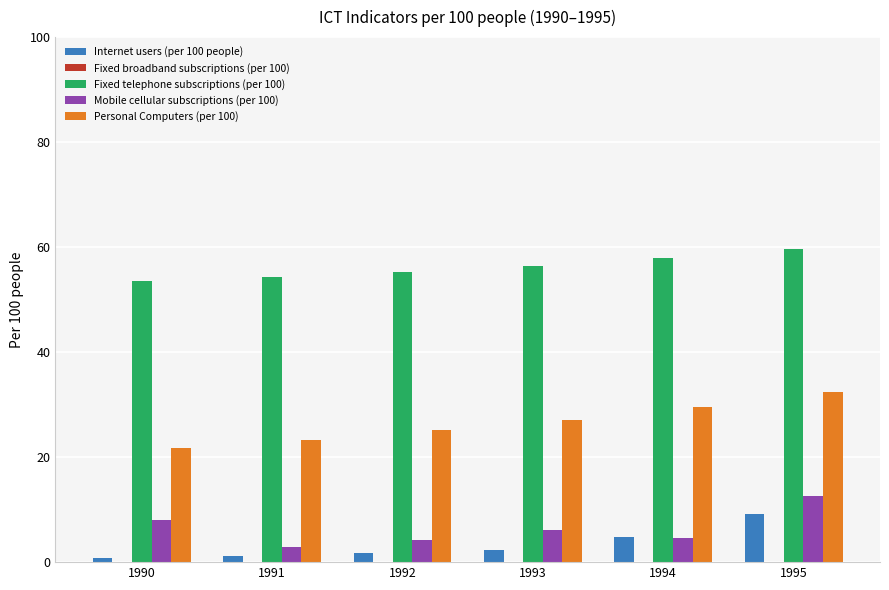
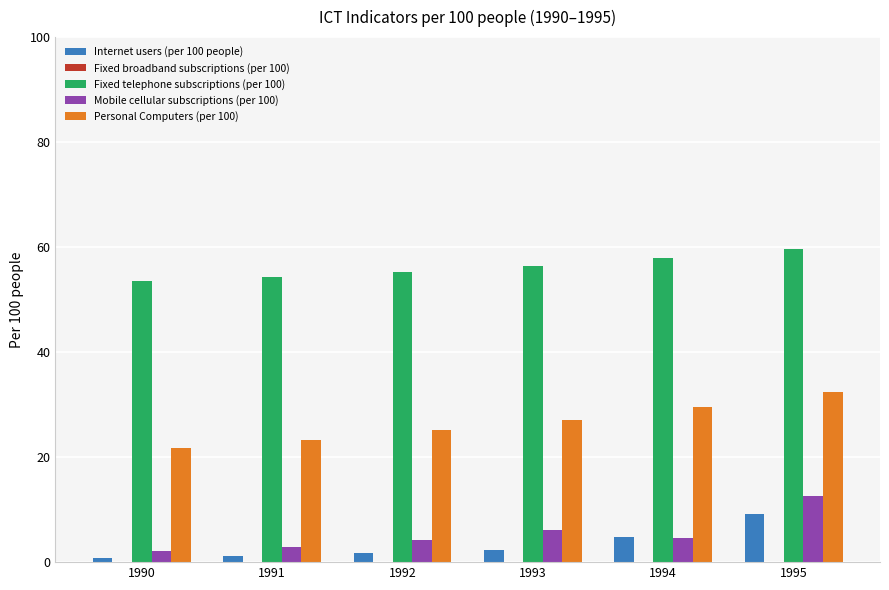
  {
    "Internet users (per 100 people)": {
      "1990": 1,
      "1991": 1,
      "1992": 2,
      "1993": 2,
      "1994": 5,
      "1995": 9
    },
    "Fixed broadband subscriptions (per 100)": {
      "1990": 0,
      "1991": 0,
      "1992": 0,
      "1993": 0,
      "1994": 0,
      "1995": 0
    },
    "Fixed telephone subscriptions (per 100)": {
      "1990": 53,
      "1991": 54,
      "1992": 55,
      "1993": 56,
      "1994": 58,
      "1995": 60
    },
    "Mobile cellular subscriptions (per 100)": {
-     "1990": 8,
+     "1990": 2,
      "1991": 3,
      "1992": 4,
      "1993": 6,
      "1994": 5,
      "1995": 13
    },
    "Personal Computers (per 100)": {
      "1990": 22,
      "1991": 23,
      "1992": 25,
      "1993": 27,
      "1994": 29,
      "1995": 32
    }
  }
